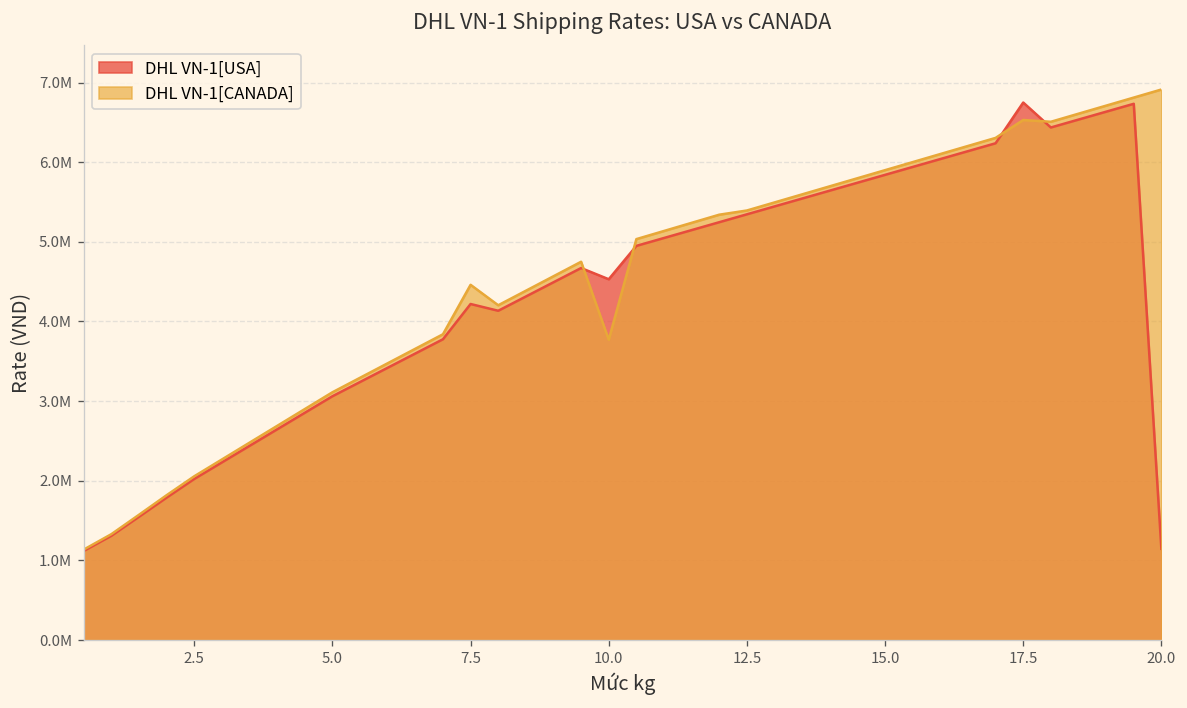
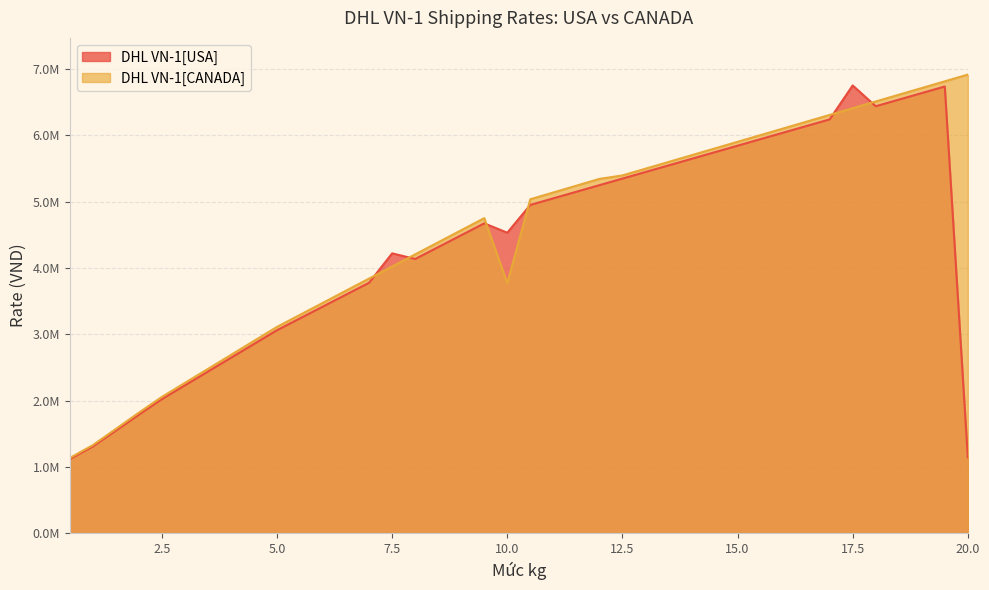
  {
    "DHL VN-1[USA]": {
      "5.0": 3100000,
      "7.5": 4200000,
      "10.0": 4500000,
      "12.5": 5300000,
      "15.0": 5800000,
      "17.5": 6700000,
      "20.0": 1100000
    },
    "DHL VN-1[CANADA]": {
      "5.0": 3100000,
-     "7.5": 4500000,
+     "7.5": 4000000,
      "10.0": 3800000,
      "12.5": 5400000,
      "15.0": 5900000,
-     "17.5": 6500000,
+     "17.5": 6400000,
      "20.0": 6900000
    }
  }
